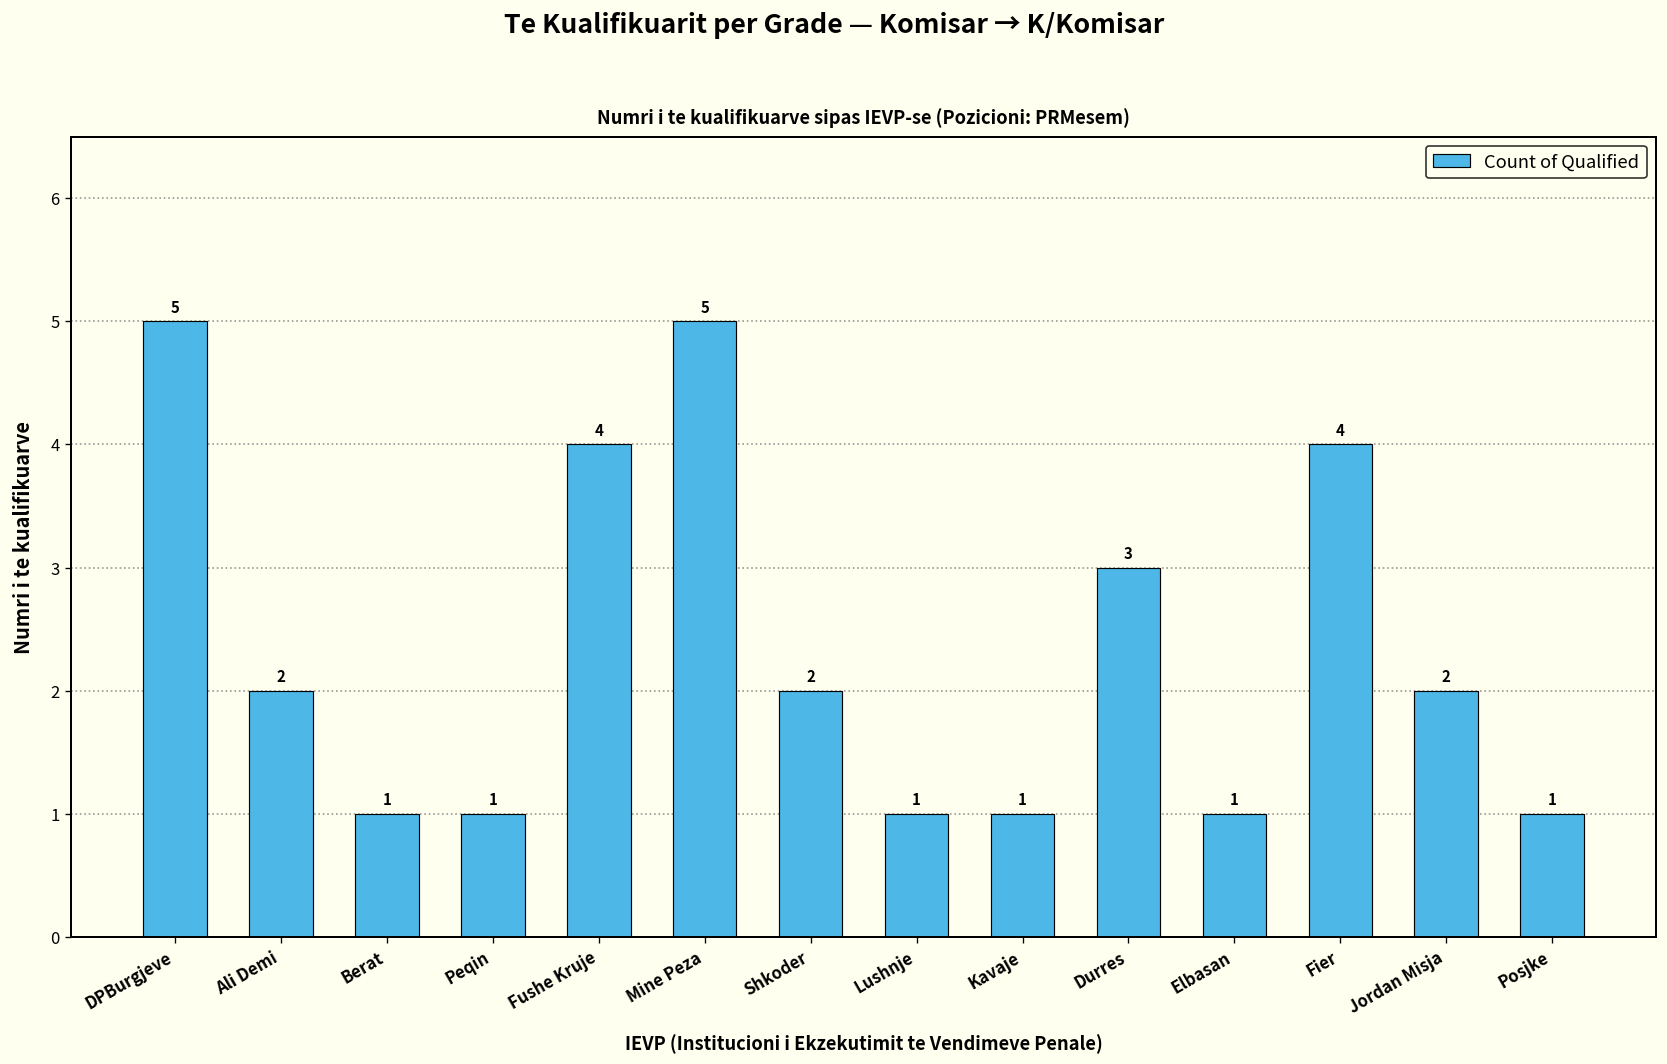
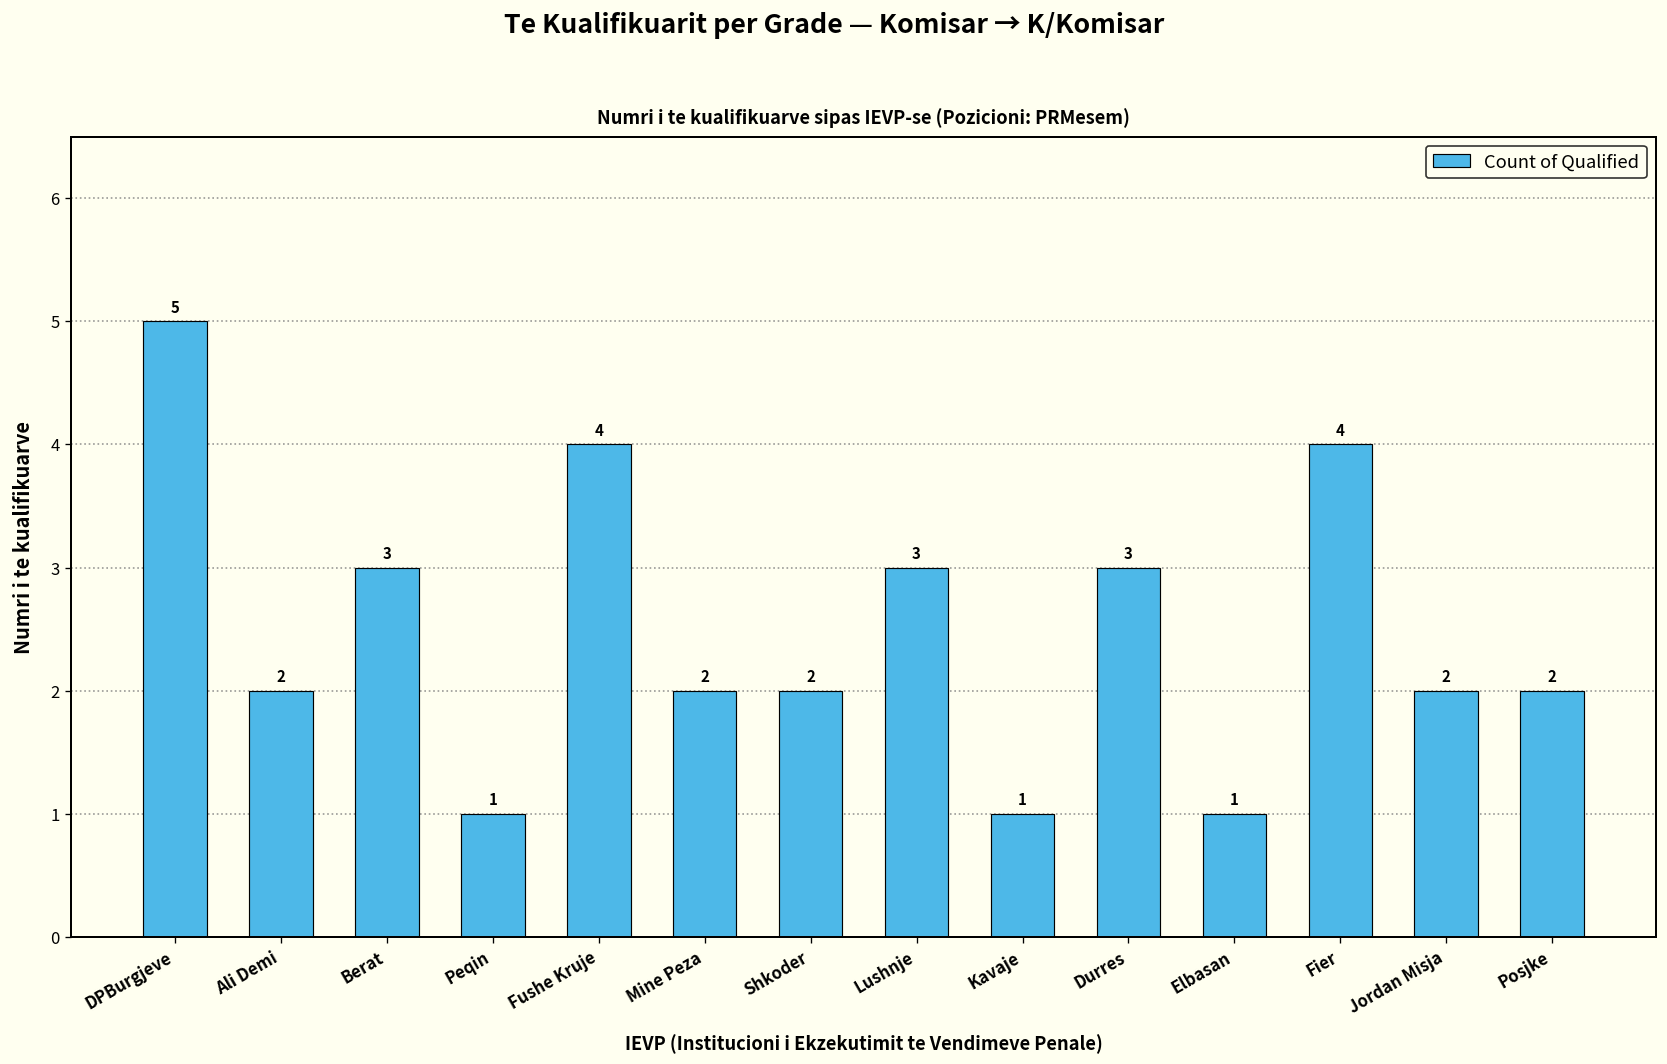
  {
    "DPBurgjeve": 5,
    "Ali Demi": 2,
-   "Berat": 1,
+   "Berat": 3,
    "Peqin": 1,
    "Fushe Kruje": 4,
-   "Mine Peza": 5,
+   "Mine Peza": 2,
    "Shkoder": 2,
-   "Lushnje": 1,
+   "Lushnje": 3,
    "Kavaje": 1,
    "Durres": 3,
    "Elbasan": 1,
    "Fier": 4,
    "Jordan Misja": 2,
-   "Posjke": 1
+   "Posjke": 2
  }
